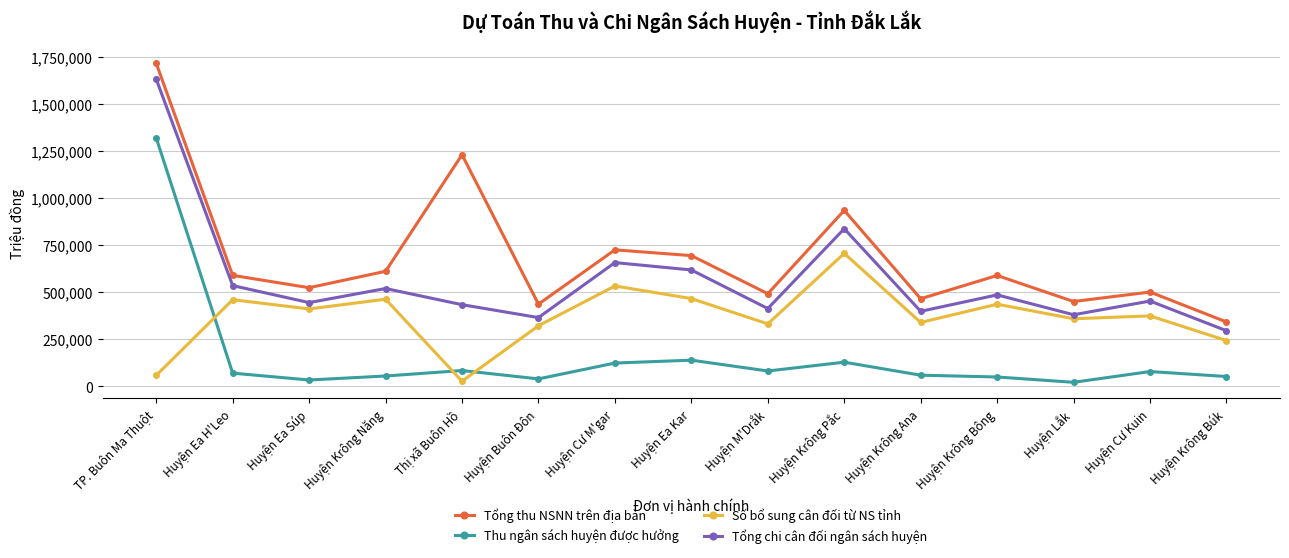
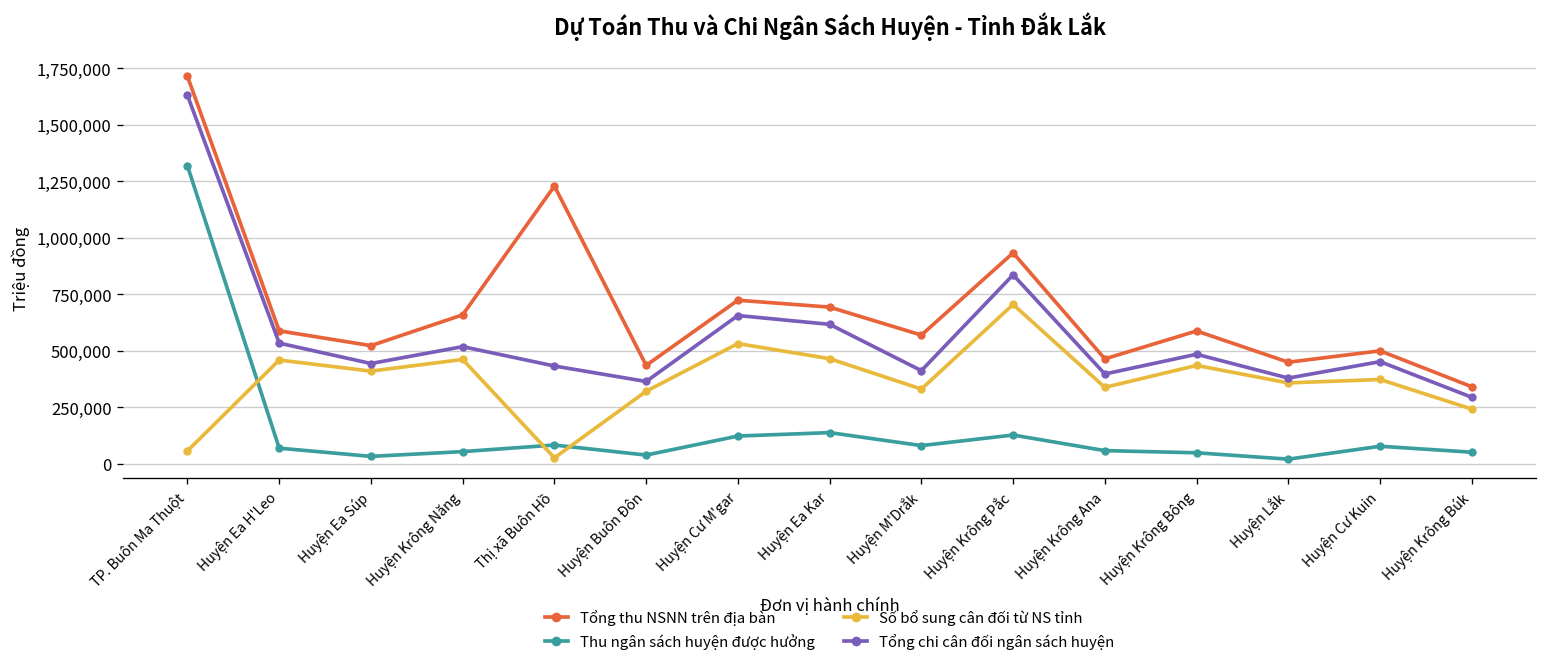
  {
    "Tổng thu NSNN trên địa bàn": {
      "TP. Buôn Ma Thuột": "1,710,000",
      "Huyện Ea H'Leo": "590,000",
      "Huyện Ea Súp": "520,000",
-     "Huyện Krông Năng": "610,000",
+     "Huyện Krông Năng": "660,000",
      "Thị xã Buôn Hồ": "1,230,000",
      "Huyện Buôn Đôn": "440,000",
      "Huyện Cư M'gar": "720,000",
      "Huyện Ea Kar": "690,000",
-     "Huyện M'Drắk": "490,000",
+     "Huyện M'Drắk": "570,000",
      "Huyện Krông Pắc": "930,000",
      "Huyện Krông Ana": "460,000",
      "Huyện Krông Bông": "590,000",
      "Huyện Lắk": "450,000",
      "Huyện Cư Kuin": "500,000",
      "Huyện Krông Búk": "340,000"
    },
    "Thu ngân sách huyện được hưởng": {
      "TP. Buôn Ma Thuột": "1,320,000",
      "Huyện Ea H'Leo": "70,000",
      "Huyện Ea Súp": "30,000",
      "Huyện Krông Năng": "50,000",
      "Thị xã Buôn Hồ": "80,000",
      "Huyện Buôn Đôn": "40,000",
      "Huyện Cư M'gar": "120,000",
      "Huyện Ea Kar": "140,000",
      "Huyện M'Drắk": "80,000",
      "Huyện Krông Pắc": "130,000",
      "Huyện Krông Ana": "60,000",
      "Huyện Krông Bông": "50,000",
      "Huyện Lắk": "20,000",
      "Huyện Cư Kuin": "80,000",
      "Huyện Krông Búk": "50,000"
    },
    "Số bổ sung cân đối từ NS tỉnh": {
      "TP. Buôn Ma Thuột": "60,000",
      "Huyện Ea H'Leo": "460,000",
      "Huyện Ea Súp": "410,000",
      "Huyện Krông Năng": "460,000",
      "Thị xã Buôn Hồ": "30,000",
      "Huyện Buôn Đôn": "320,000",
      "Huyện Cư M'gar": "530,000",
      "Huyện Ea Kar": "470,000",
      "Huyện M'Drắk": "330,000",
      "Huyện Krông Pắc": "710,000",
      "Huyện Krông Ana": "340,000",
      "Huyện Krông Bông": "440,000",
      "Huyện Lắk": "360,000",
      "Huyện Cư Kuin": "370,000",
      "Huyện Krông Búk": "240,000"
    },
    "Tổng chi cân đối ngân sách huyện": {
      "TP. Buôn Ma Thuột": "1,630,000",
      "Huyện Ea H'Leo": "530,000",
      "Huyện Ea Súp": "440,000",
      "Huyện Krông Năng": "520,000",
      "Thị xã Buôn Hồ": "430,000",
      "Huyện Buôn Đôn": "360,000",
      "Huyện Cư M'gar": "660,000",
      "Huyện Ea Kar": "620,000",
      "Huyện M'Drắk": "410,000",
      "Huyện Krông Pắc": "840,000",
      "Huyện Krông Ana": "400,000",
      "Huyện Krông Bông": "490,000",
      "Huyện Lắk": "380,000",
      "Huyện Cư Kuin": "450,000",
      "Huyện Krông Búk": "290,000"
    }
  }
